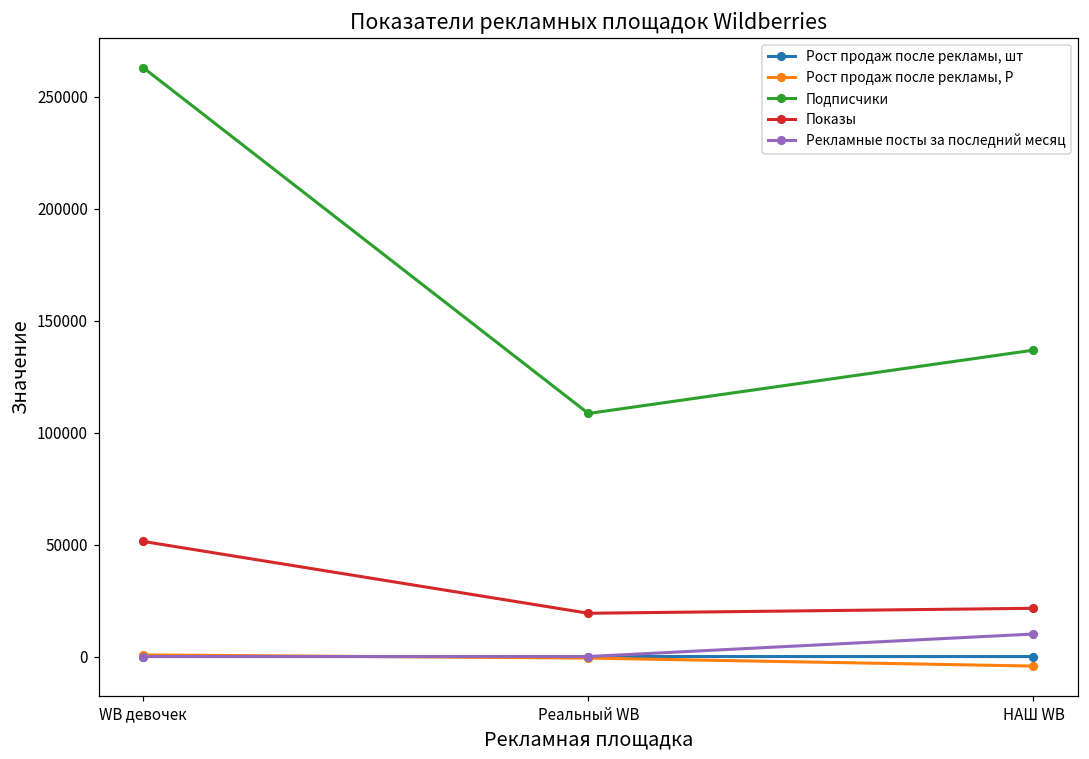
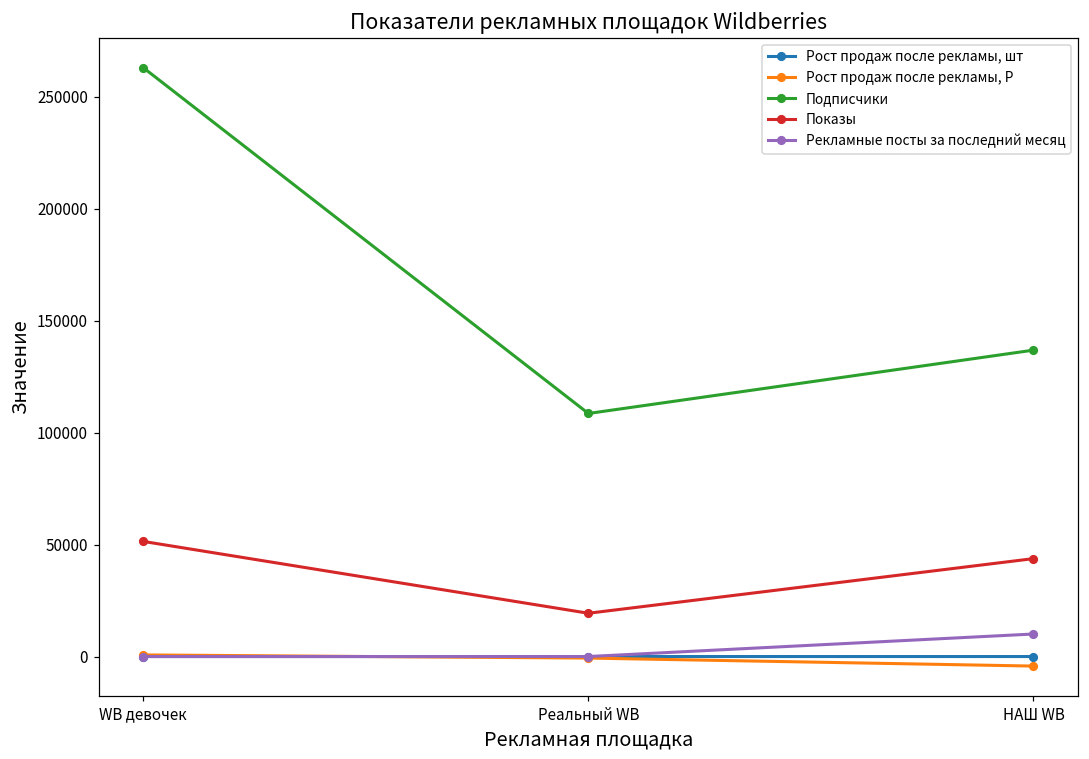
  {
    "Рост продаж после рекламы, шт": {
      "НАШ WB": 0
    },
    "Рост продаж после рекламы, Р": {
      "НАШ WB": -4000
    },
    "Подписчики": {
      "WB девочек": 263000,
      "Реальный WB": 109000,
      "НАШ WB": 137000
    },
    "Показы": {
      "WB девочек": 51000,
      "Реальный WB": 19000,
-     "НАШ WB": 22000
+     "НАШ WB": 44000
    },
    "Рекламные посты за последний месяц": {
      "НАШ WB": 10000
    }
  }
